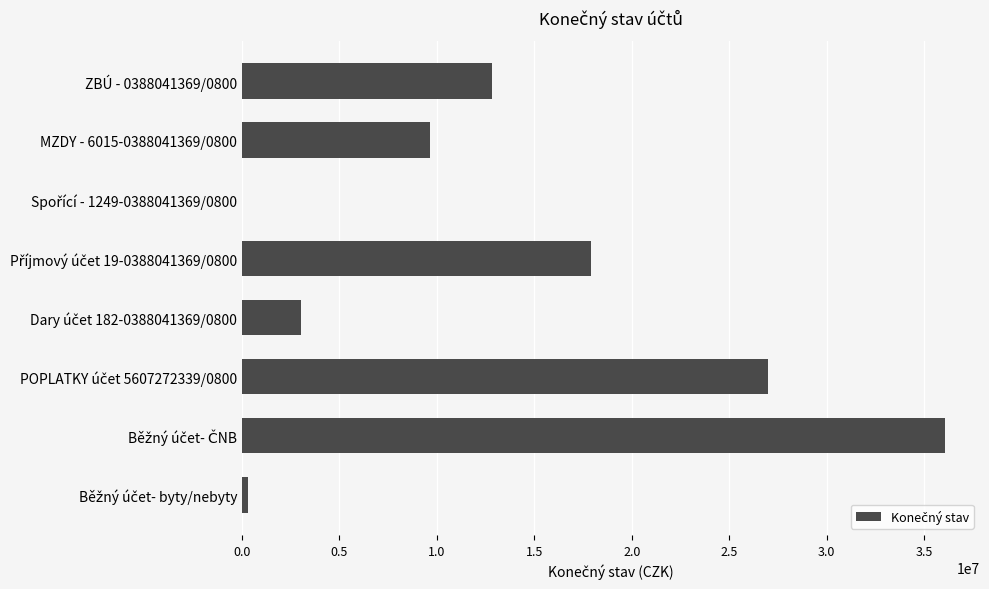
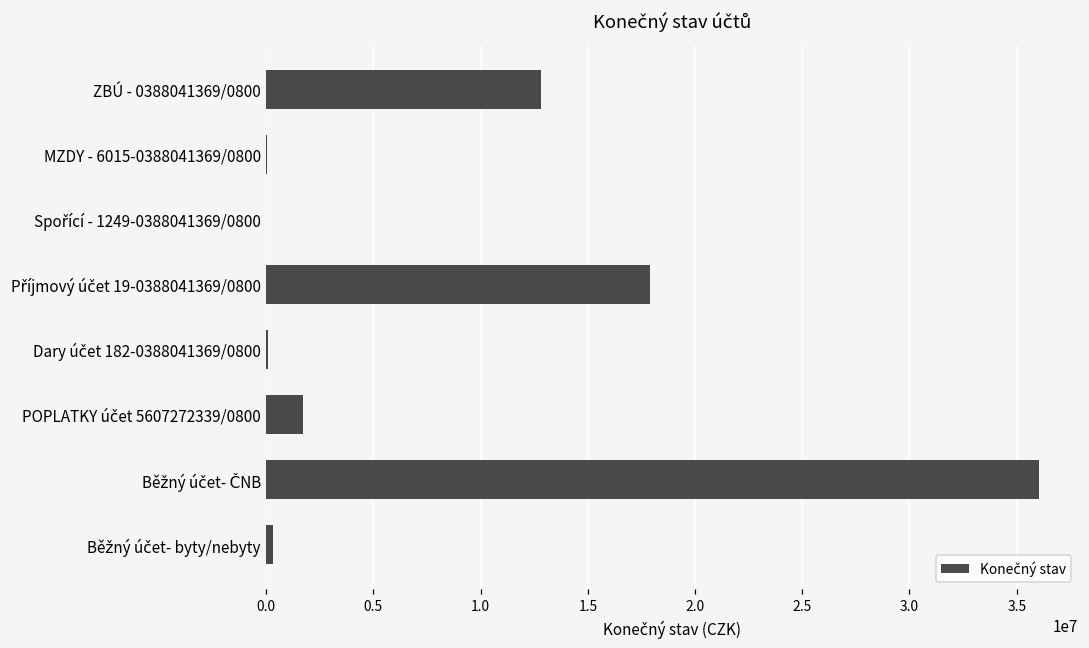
  {
    "ZBÚ - 0388041369/0800": 12800000,
-   "MZDY - 6015-0388041369/0800": 9700000,
+   "MZDY - 6015-0388041369/0800": 0,
    "Příjmový účet 19-0388041369/0800": 17900000,
-   "Dary účet 182-0388041369/0800": 3000000,
-   "POPLATKY účet 5607272339/0800": 27000000,
+   "Dary účet 182-0388041369/0800": 100000,
+   "POPLATKY účet 5607272339/0800": 1700000,
    "Běžný účet- ČNB": 36100000,
    "Běžný účet- byty/nebyty": 300000
  }
